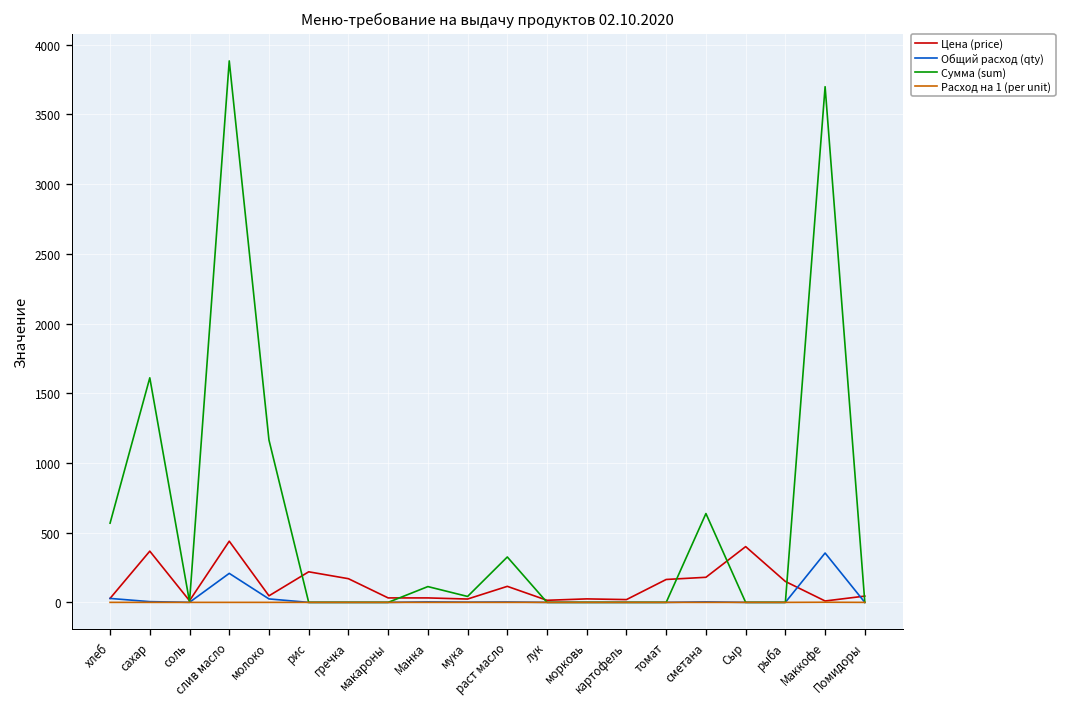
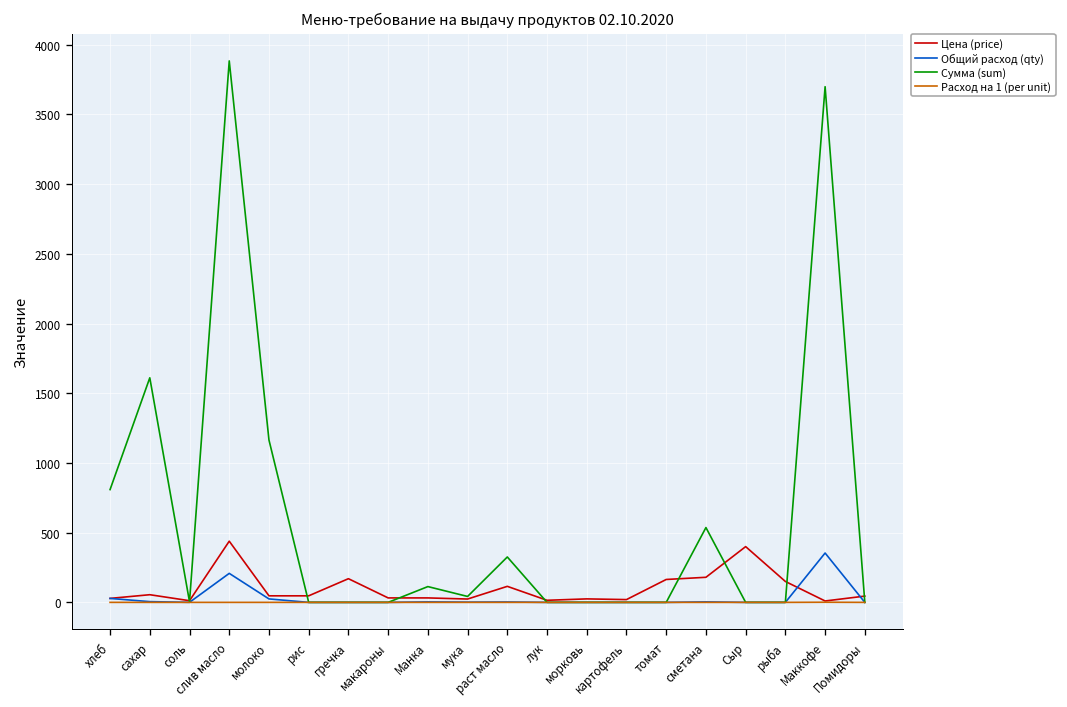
  {
    "Цена (price)": {
-     "сахар": 370,
+     "сахар": 60,
      "слив масло": 440,
-     "рис": 220,
+     "рис": 50,
      "гречка": 170,
      "макароны": 30,
      "Манка": 30,
      "раст масло": 120,
      "морковь": 30,
      "томат": 160,
      "сметана": 180,
      "Сыр": 400,
      "рыба": 150,
      "Помидоры": 50
    },
    "Общий расход (qty)": {
      "слив масло": 210,
      "Маккофе": 350
    },
    "Сумма (sum)": {
-     "хлеб": 570,
+     "хлеб": 810,
      "сахар": 1610,
      "слив масло": 3880,
      "молоко": 1160,
      "Манка": 110,
      "раст масло": 330,
-     "сметана": 640,
+     "сметана": 540,
      "Маккофе": 3700
    },
    "Расход на 1 (per unit)": {
      "хлеб": 0,
      "слив масло": 0,
      "молоко": 0
    }
  }
